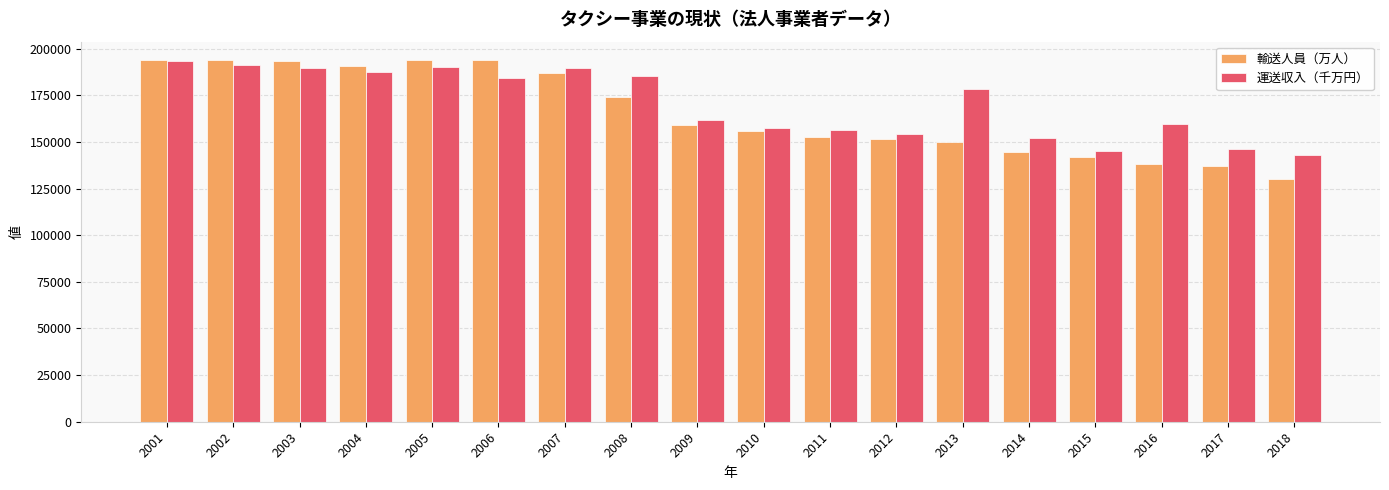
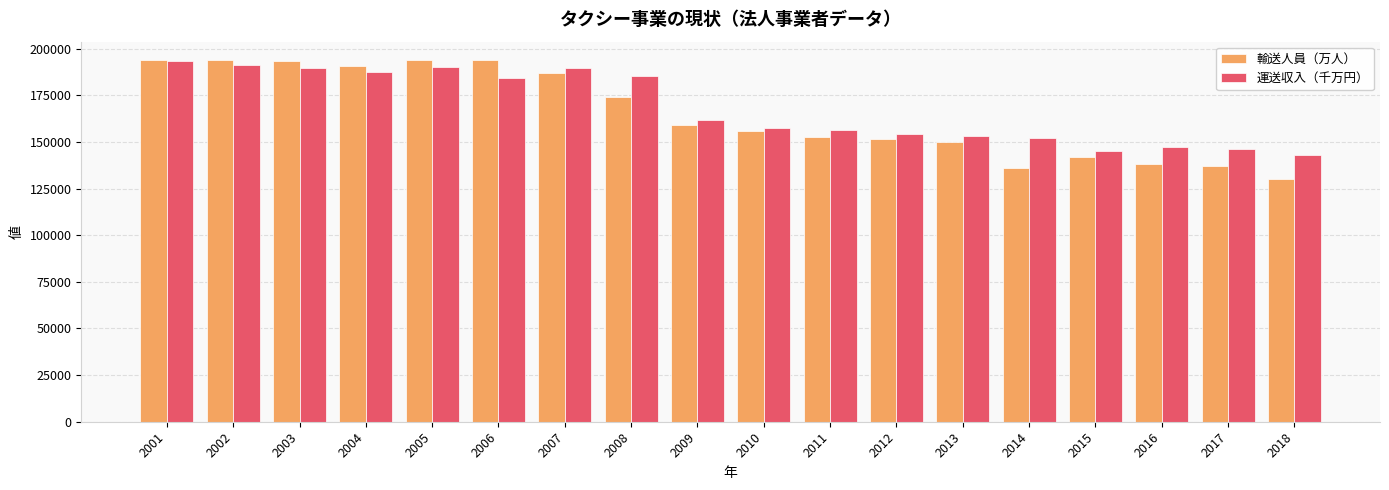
  {
    "輸送人員（万人）": {
      "2001": 194000,
      "2002": 194000,
      "2003": 193000,
      "2004": 191000,
      "2005": 194000,
      "2006": 194000,
      "2007": 187000,
      "2008": 174000,
      "2009": 159000,
      "2010": 156000,
      "2011": 153000,
      "2012": 152000,
      "2013": 150000,
-     "2014": 145000,
+     "2014": 136000,
      "2015": 142000,
      "2016": 138000,
      "2017": 137000,
      "2018": 130000
    },
    "運送収入（千万円）": {
      "2001": 193000,
      "2002": 191000,
      "2003": 190000,
      "2004": 187000,
      "2005": 190000,
      "2006": 184000,
      "2007": 190000,
      "2008": 185000,
      "2009": 162000,
      "2010": 158000,
      "2011": 156000,
      "2012": 154000,
-     "2013": 179000,
+     "2013": 153000,
      "2014": 152000,
      "2015": 145000,
-     "2016": 159000,
+     "2016": 148000,
      "2017": 146000,
      "2018": 143000
    }
  }
